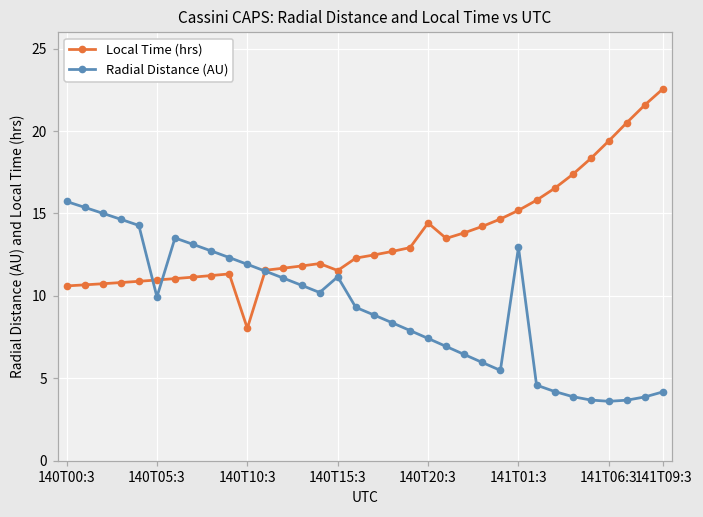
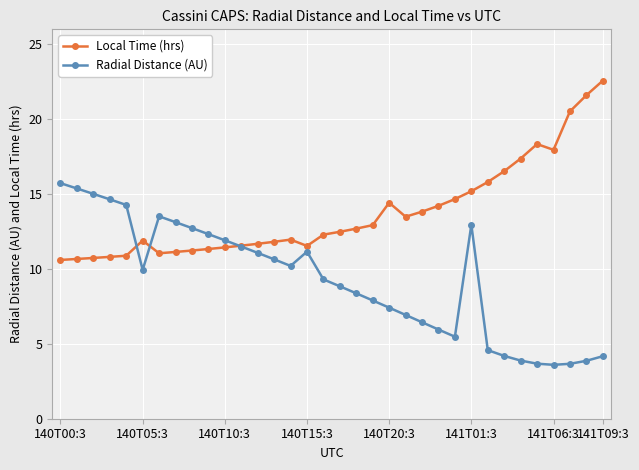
  {
    "Local Time (hrs)": {
      "140T00:3": 10.6,
-     "140T05:3": 11.0,
-     "140T10:3": 8.0,
+     "140T05:3": 11.9,
+     "140T10:3": 11.4,
      "140T15:3": 11.5,
      "140T20:3": 14.4,
      "141T01:3": 15.2,
-     "141T06:3": 19.4,
+     "141T06:3": 18.0,
      "141T09:3": 22.6
    },
    "Radial Distance (AU)": {
      "140T00:3": 15.7,
      "140T05:3": 9.9,
      "140T10:3": 11.9,
      "140T15:3": 11.2,
      "140T20:3": 7.4,
      "141T01:3": 13.0,
      "141T06:3": 3.6,
      "141T09:3": 4.2
    }
  }
